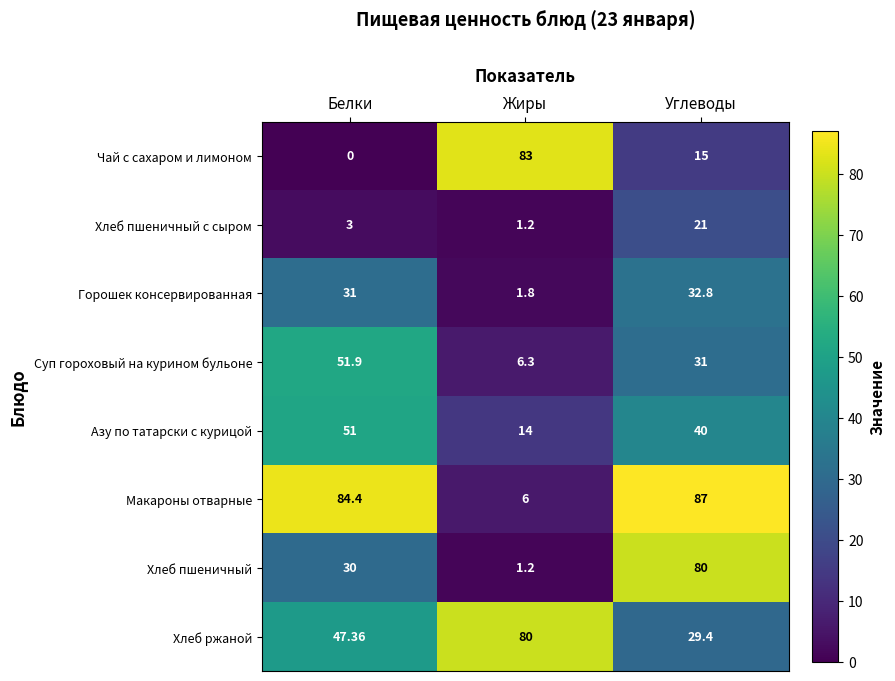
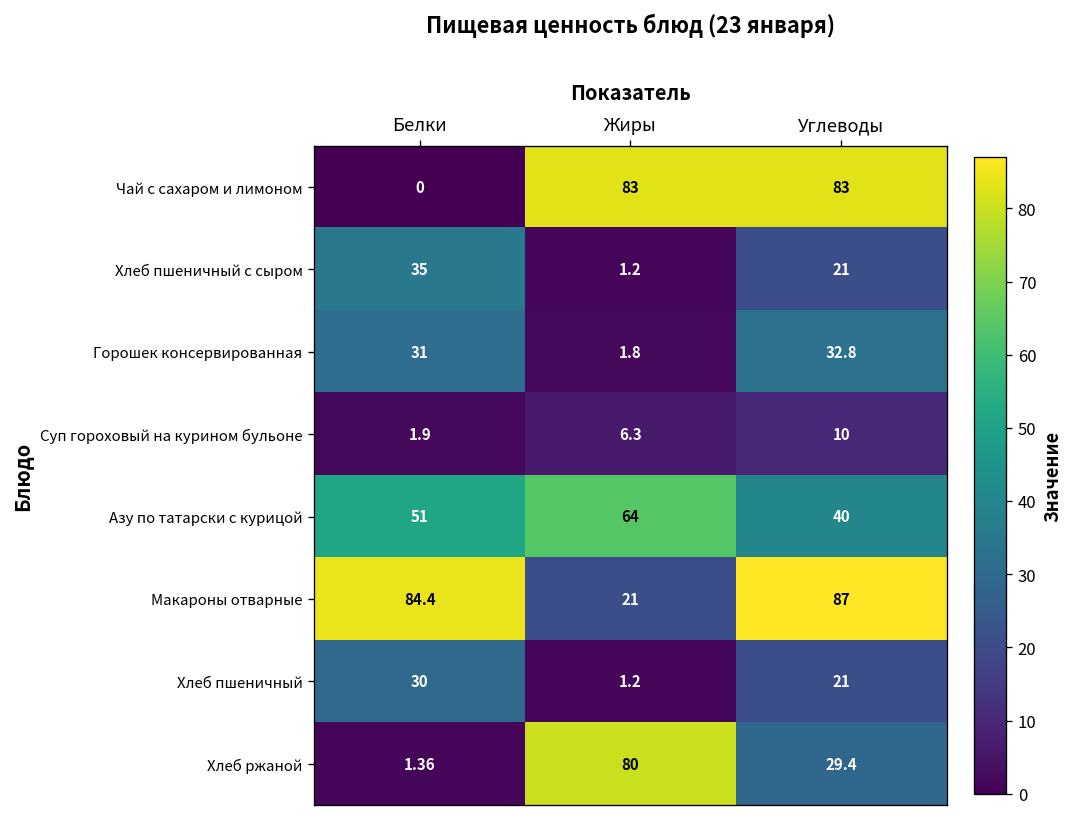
  {
    "Чай с сахаром и лимоном": {
      "Белки": 0,
      "Жиры": 83,
-     "Углеводы": 15
+     "Углеводы": 83
    },
    "Хлеб пшеничный с сыром": {
-     "Белки": 3,
+     "Белки": 35,
      "Жиры": 1.2,
      "Углеводы": 21
    },
    "Горошек консервированная": {
      "Белки": 31,
      "Жиры": 1.8,
      "Углеводы": 32.8
    },
    "Суп гороховый на курином бульоне": {
-     "Белки": 51.9,
+     "Белки": 1.9,
      "Жиры": 6.3,
-     "Углеводы": 31
+     "Углеводы": 10
    },
    "Азу по татарски с курицой": {
      "Белки": 51,
-     "Жиры": 14,
+     "Жиры": 64,
      "Углеводы": 40
    },
    "Макароны отварные": {
      "Белки": 84.4,
-     "Жиры": 6,
+     "Жиры": 21,
      "Углеводы": 87
    },
    "Хлеб пшеничный": {
      "Белки": 30,
      "Жиры": 1.2,
-     "Углеводы": 80
+     "Углеводы": 21
    },
    "Хлеб ржаной": {
-     "Белки": 47.36,
+     "Белки": 1.36,
      "Жиры": 80,
      "Углеводы": 29.4
    }
  }
